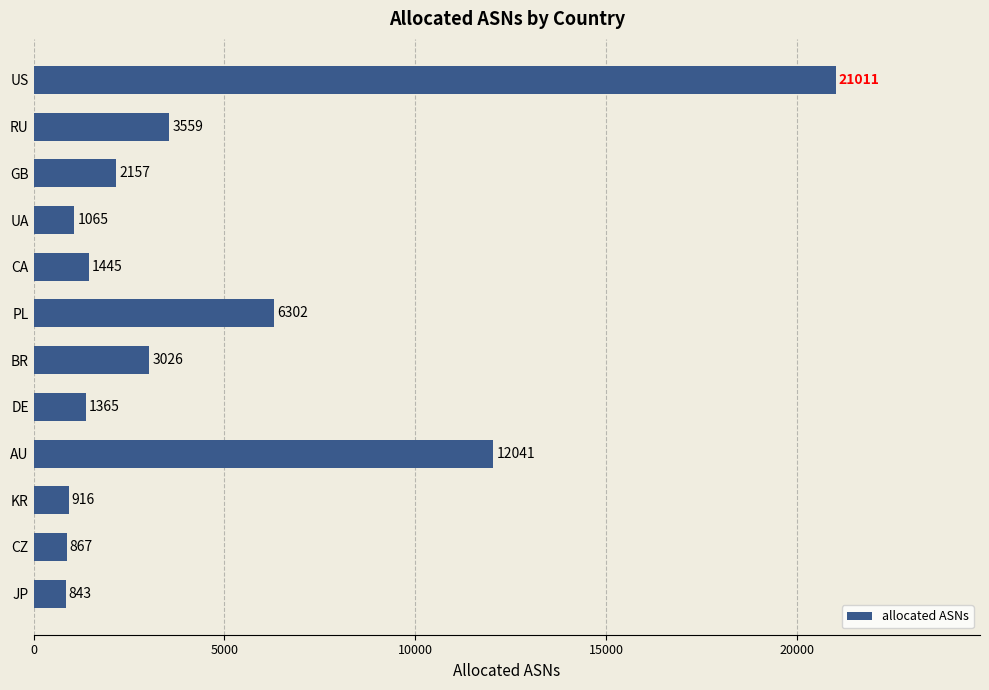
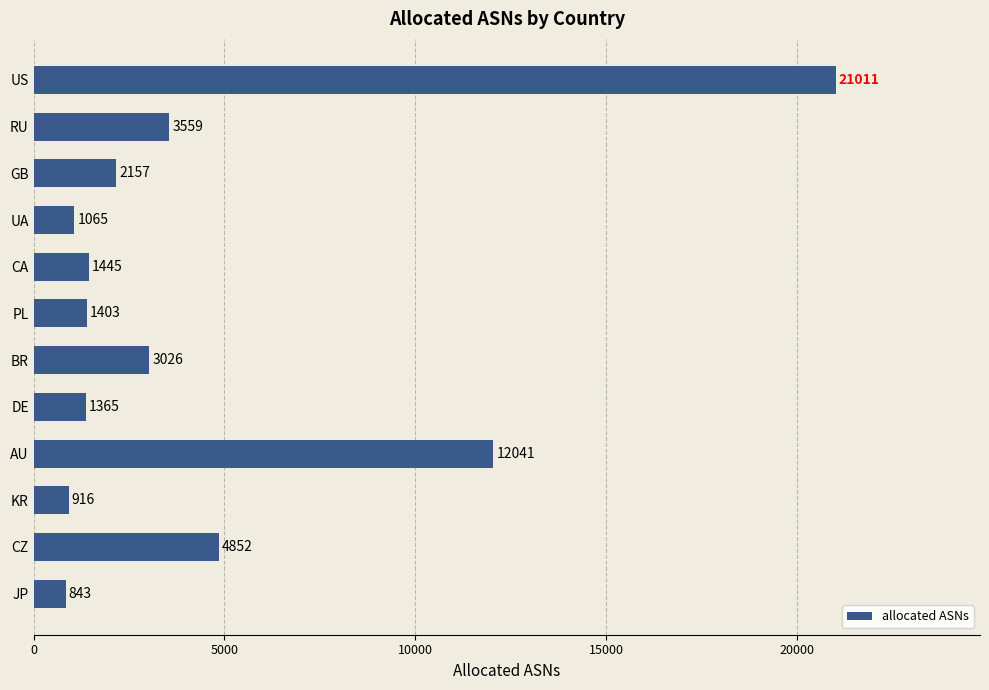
  {
    "US": 21011,
    "RU": 3559,
    "GB": 2157,
    "UA": 1065,
    "CA": 1445,
-   "PL": 6302,
+   "PL": 1403,
    "BR": 3026,
    "DE": 1365,
    "AU": 12041,
    "KR": 916,
-   "CZ": 867,
+   "CZ": 4852,
    "JP": 843
  }
